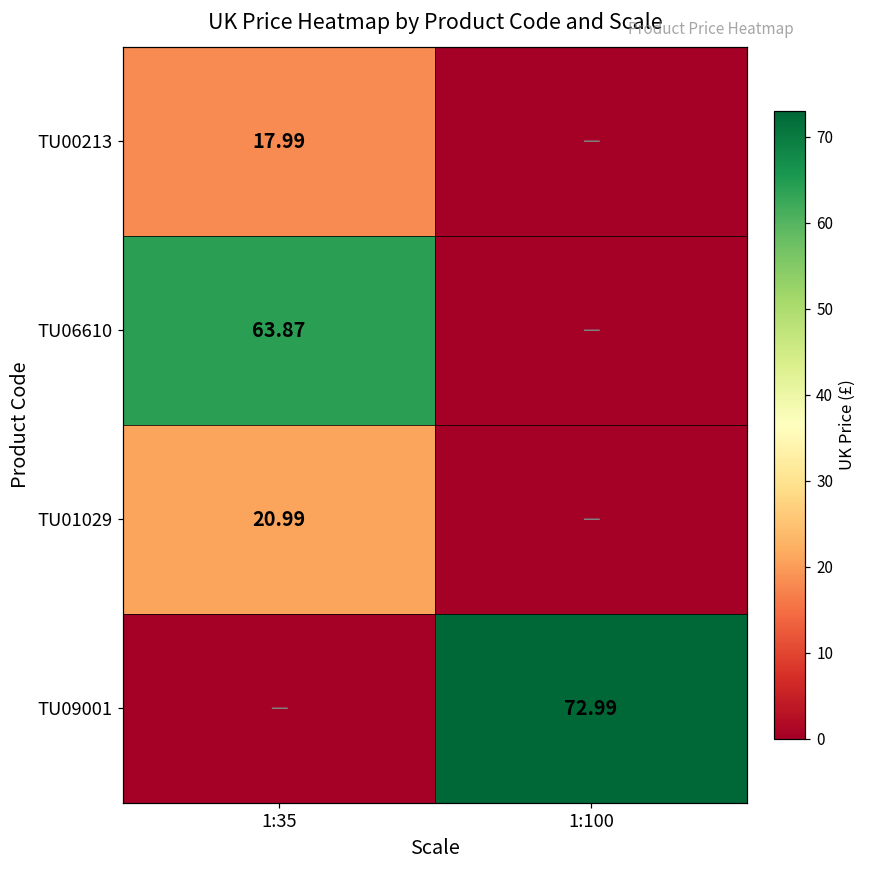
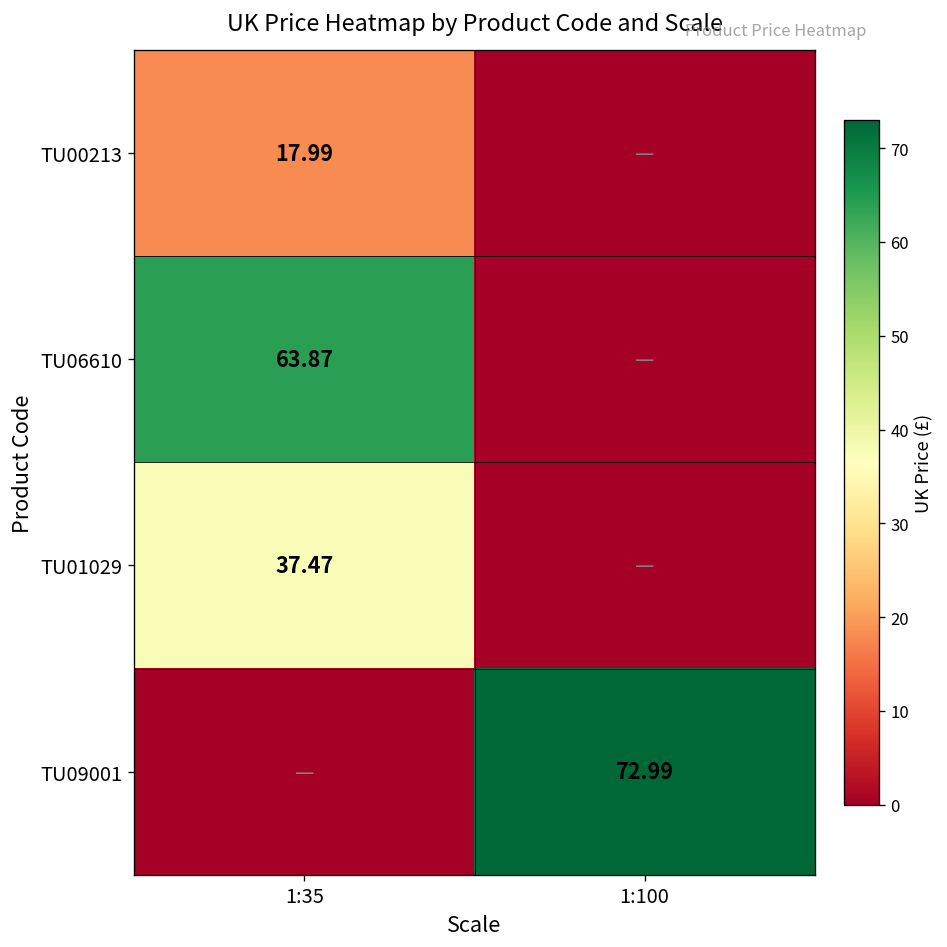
  {
    "TU00213": {
      "1:35": 17.99
    },
    "TU06610": {
      "1:35": 63.87
    },
    "TU01029": {
-     "1:35": 20.99
+     "1:35": 37.47
    },
    "TU09001": {
      "1:100": 72.99
    }
  }
